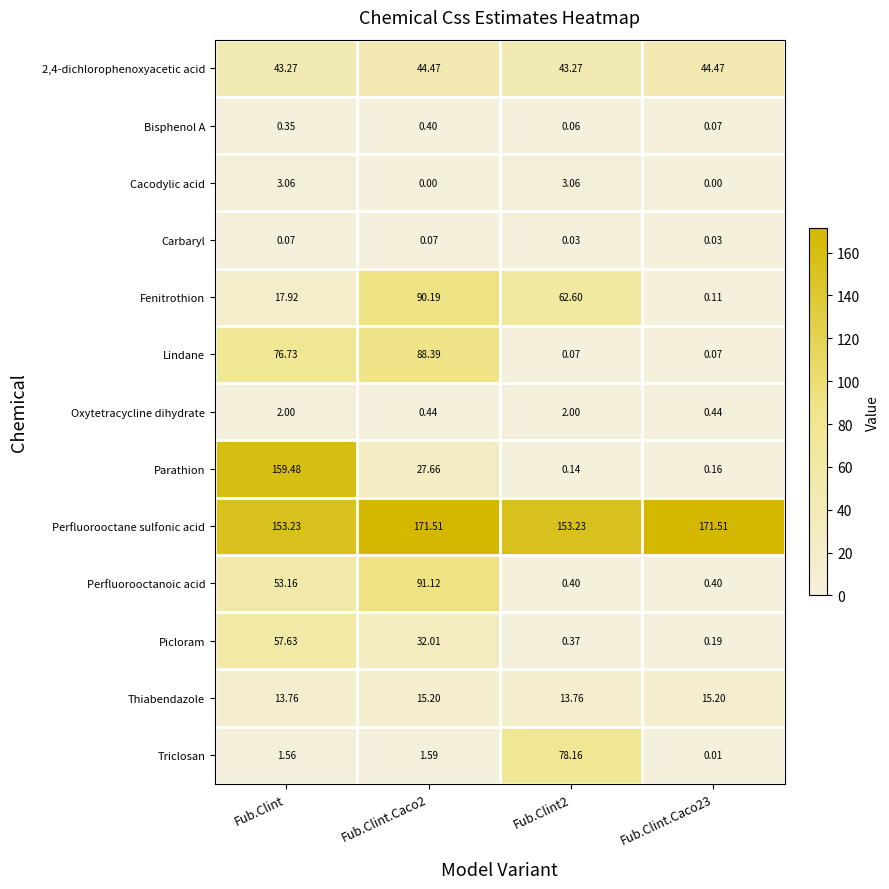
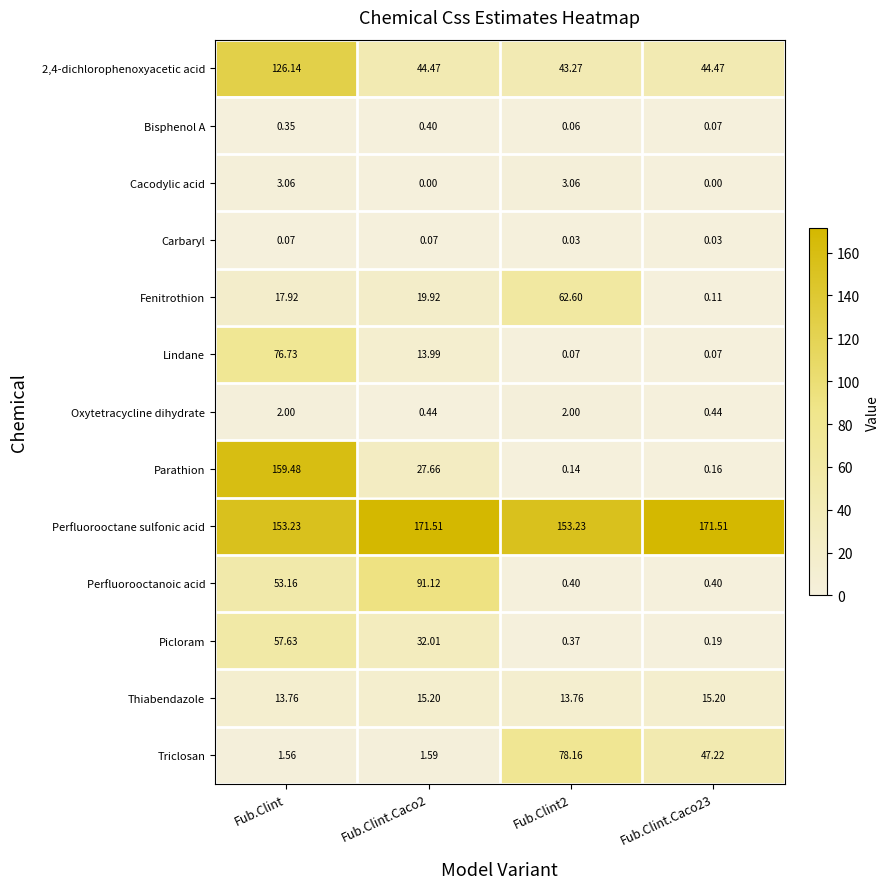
  {
    "2,4-dichlorophenoxyacetic acid": {
-     "Fub.Clint": 43.27,
+     "Fub.Clint": 126.14,
      "Fub.Clint.Caco2": 44.47,
      "Fub.Clint2": 43.27,
      "Fub.Clint.Caco23": 44.47
    },
    "Bisphenol A": {
      "Fub.Clint": 0.35,
      "Fub.Clint.Caco2": 0.40,
      "Fub.Clint2": 0.06,
      "Fub.Clint.Caco23": 0.07
    },
    "Cacodylic acid": {
      "Fub.Clint": 3.06,
      "Fub.Clint.Caco2": 0.00,
      "Fub.Clint2": 3.06,
      "Fub.Clint.Caco23": 0.00
    },
    "Carbaryl": {
      "Fub.Clint": 0.07,
      "Fub.Clint.Caco2": 0.07,
      "Fub.Clint2": 0.03,
      "Fub.Clint.Caco23": 0.03
    },
    "Fenitrothion": {
      "Fub.Clint": 17.92,
-     "Fub.Clint.Caco2": 90.19,
+     "Fub.Clint.Caco2": 19.92,
      "Fub.Clint2": 62.60,
      "Fub.Clint.Caco23": 0.11
    },
    "Lindane": {
      "Fub.Clint": 76.73,
-     "Fub.Clint.Caco2": 88.39,
+     "Fub.Clint.Caco2": 13.99,
      "Fub.Clint2": 0.07,
      "Fub.Clint.Caco23": 0.07
    },
    "Oxytetracycline dihydrate": {
      "Fub.Clint": 2.00,
      "Fub.Clint.Caco2": 0.44,
      "Fub.Clint2": 2.00,
      "Fub.Clint.Caco23": 0.44
    },
    "Parathion": {
      "Fub.Clint": 159.48,
      "Fub.Clint.Caco2": 27.66,
      "Fub.Clint2": 0.14,
      "Fub.Clint.Caco23": 0.16
    },
    "Perfluorooctane sulfonic acid": {
      "Fub.Clint": 153.23,
      "Fub.Clint.Caco2": 171.51,
      "Fub.Clint2": 153.23,
      "Fub.Clint.Caco23": 171.51
    },
    "Perfluorooctanoic acid": {
      "Fub.Clint": 53.16,
      "Fub.Clint.Caco2": 91.12,
      "Fub.Clint2": 0.40,
      "Fub.Clint.Caco23": 0.40
    },
    "Picloram": {
      "Fub.Clint": 57.63,
      "Fub.Clint.Caco2": 32.01,
      "Fub.Clint2": 0.37,
      "Fub.Clint.Caco23": 0.19
    },
    "Thiabendazole": {
      "Fub.Clint": 13.76,
      "Fub.Clint.Caco2": 15.20,
      "Fub.Clint2": 13.76,
      "Fub.Clint.Caco23": 15.20
    },
    "Triclosan": {
      "Fub.Clint": 1.56,
      "Fub.Clint.Caco2": 1.59,
      "Fub.Clint2": 78.16,
-     "Fub.Clint.Caco23": 0.01
+     "Fub.Clint.Caco23": 47.22
    }
  }
